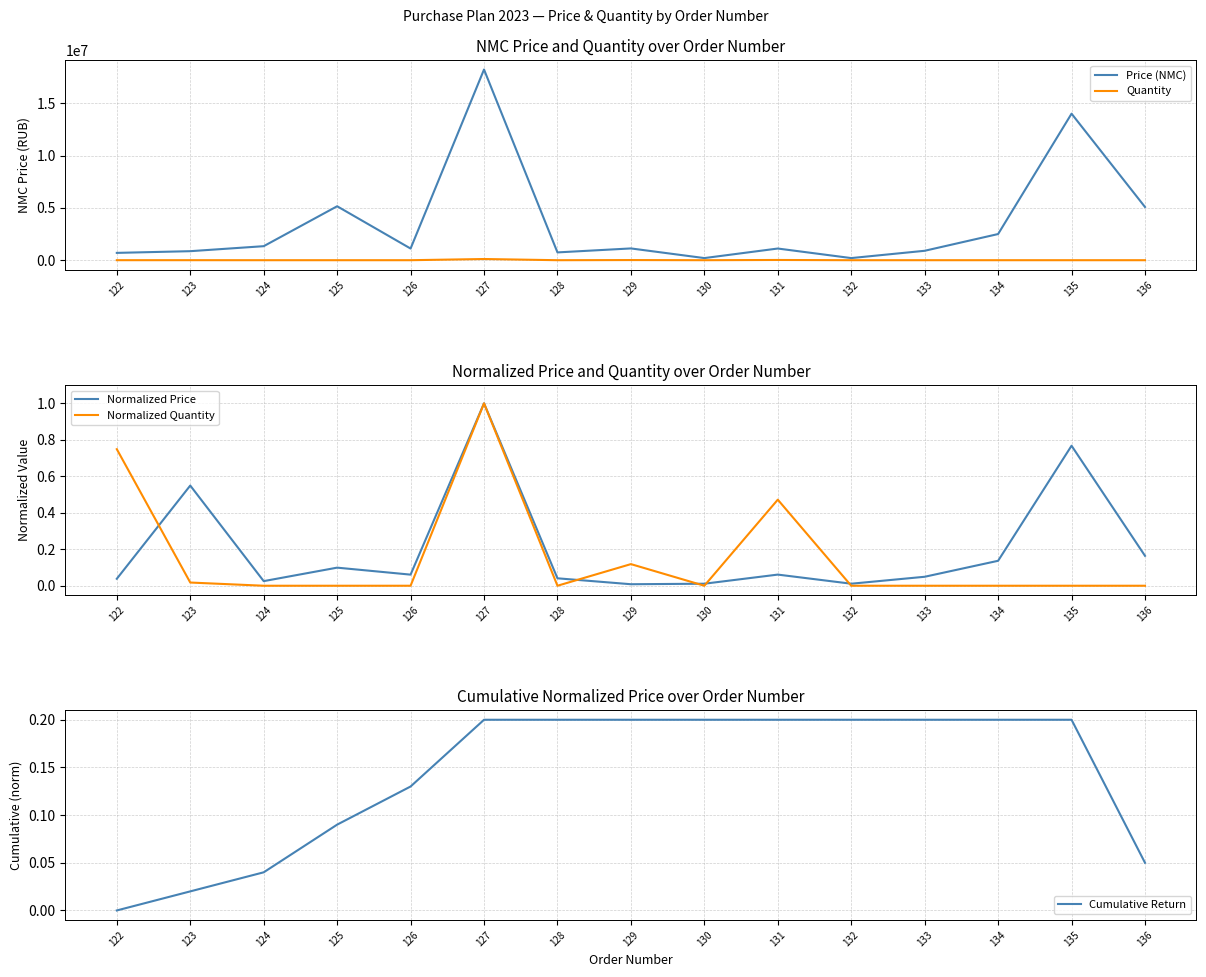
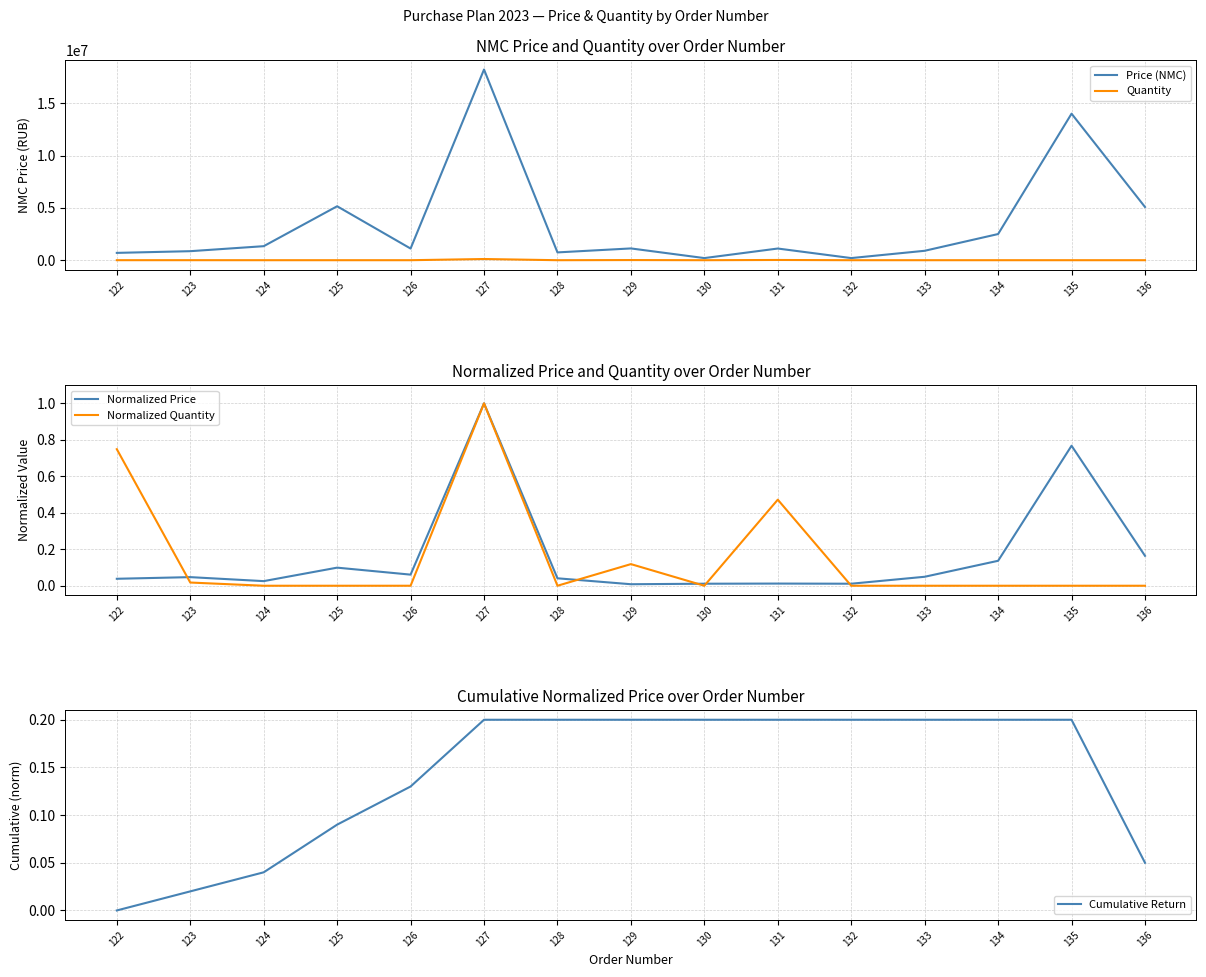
  {
    "NMC Price and Quantity over Order Number": {
      "Price (NMC)": {
        "122": 700000,
        "123": 900000,
        "124": 1300000,
        "125": 5200000,
        "126": 1100000,
        "127": 18200000,
        "128": 700000,
        "129": 1100000,
        "131": 1100000,
        "133": 900000,
        "134": 2500000,
        "135": 14000000,
        "136": 5100000
      },
      "Quantity": {
        "122": 0,
        "123": 0,
        "124": 0,
        "125": 0,
        "126": 0,
        "127": 100000,
        "128": 0,
        "129": 0,
        "131": 0,
        "133": 0,
        "134": 0,
        "135": 0,
        "136": 0
      }
    },
    "Normalized Price and Quantity over Order Number": {
      "Normalized Price": {
        "122": 0.04,
-       "123": 0.55,
+       "123": 0.05,
        "124": 0.03,
        "125": 0.10,
        "126": 0.06,
        "128": 0.04,
        "129": 0.01,
-       "131": 0.06,
+       "131": 0.01,
        "133": 0.05,
        "134": 0.14,
        "135": 0.77,
        "136": 0.16
      },
      "Normalized Quantity": {
        "122": 0.75,
        "123": 0.02,
        "124": 0.00,
        "125": 0.00,
        "126": 0.00,
        "128": 0.00,
        "129": 0.12,
        "131": 0.47,
        "133": 0.00,
        "134": 0.00,
        "135": 0.00,
        "136": 0.00
      }
    },
    "Cumulative Normalized Price over Order Number": {
      "122": 0.00,
      "123": 0.02,
      "124": 0.04,
      "125": 0.09,
      "126": 0.13,
      "127": 0.20,
      "128": 0.20,
      "129": 0.20,
      "130": 0.20,
      "131": 0.20,
      "132": 0.20,
      "133": 0.20,
      "134": 0.20,
      "135": 0.20,
      "136": 0.05
    }
  }
